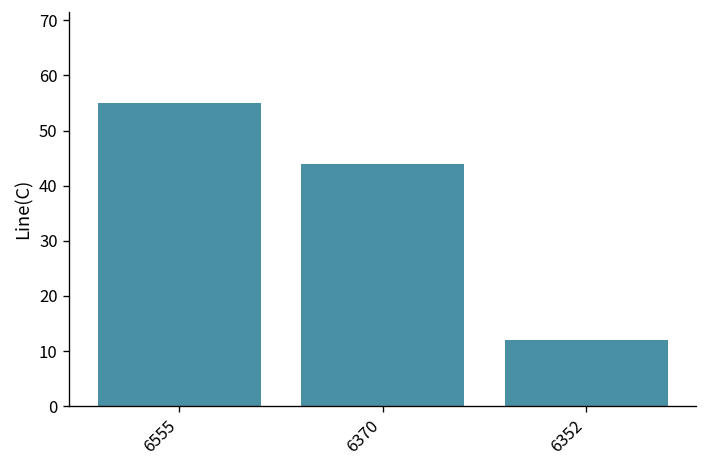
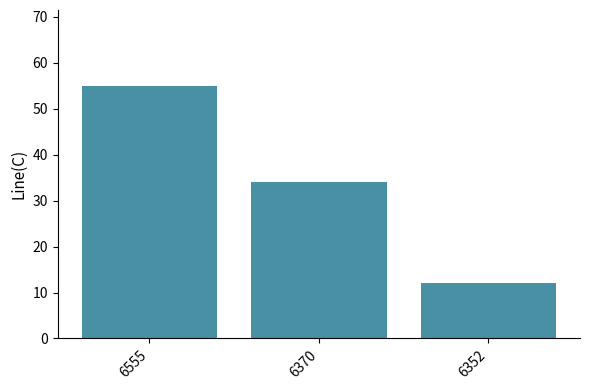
  {
    "6555": 55,
-   "6370": 44,
+   "6370": 34,
    "6352": 12
  }
